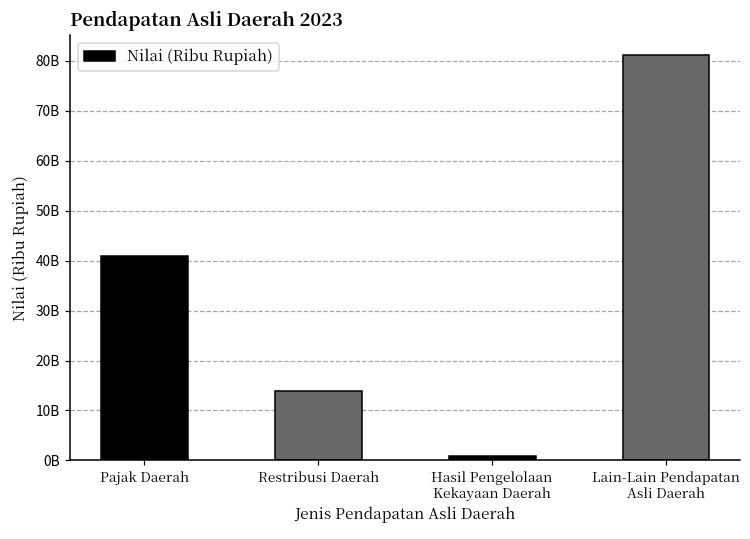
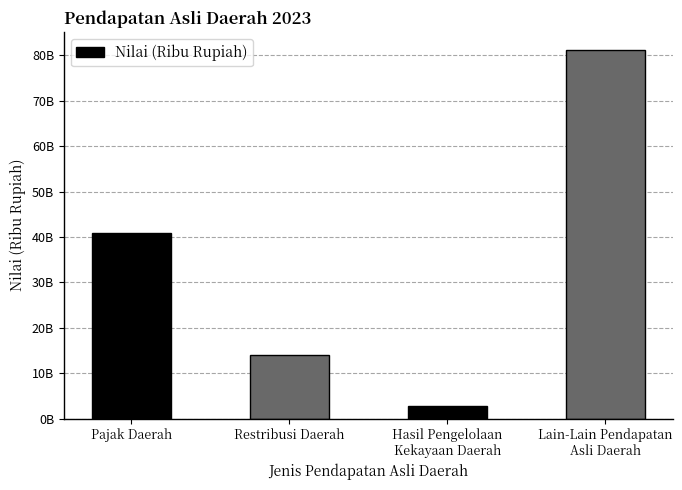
  {
    "Pajak Daerah": 41000000000,
    "Restribusi Daerah": 14000000000,
-   "Hasil Pengelolaan Kekayaan Daerah": 1000000000,
+   "Hasil Pengelolaan Kekayaan Daerah": 3000000000,
    "Lain-Lain Pendapatan Asli Daerah": 81000000000
  }
